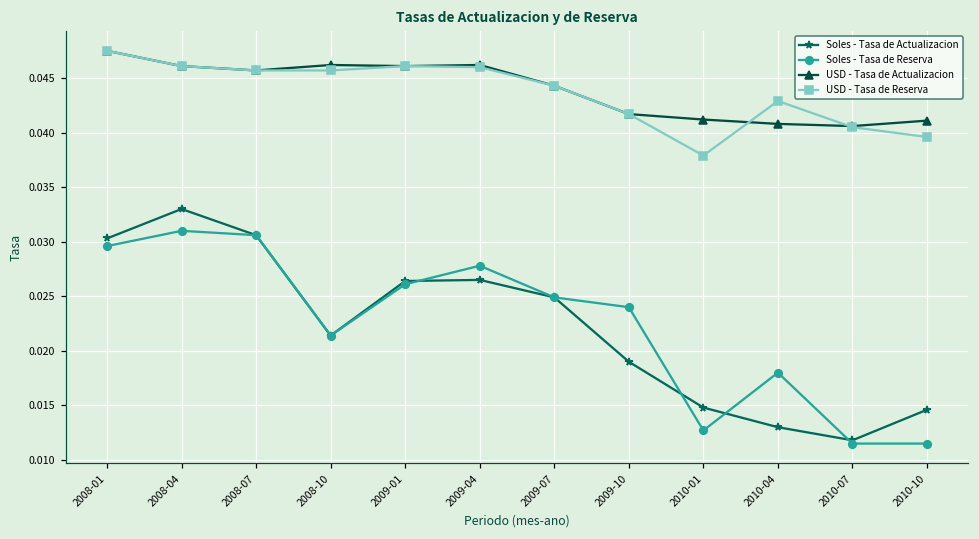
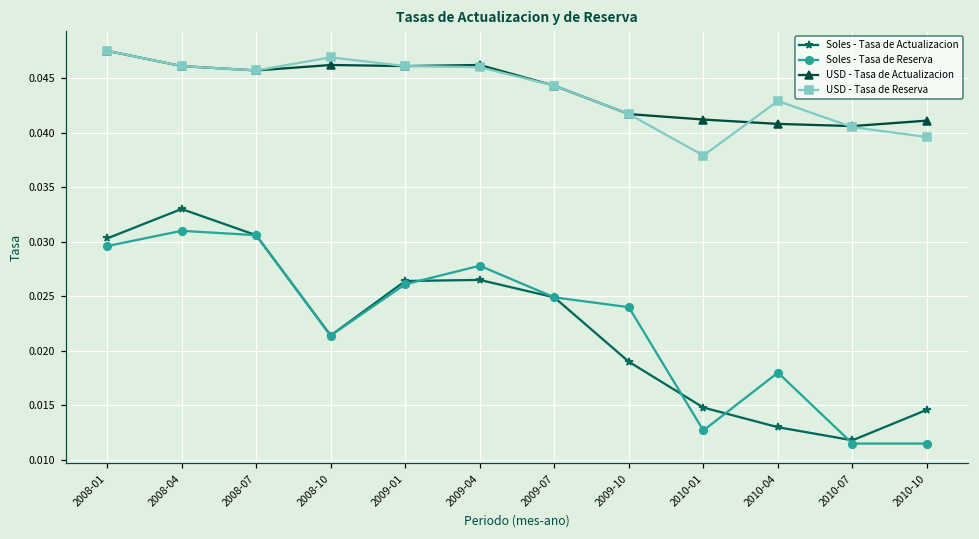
  {
    "Soles - Tasa de Reserva": {
      "2008-01": 0.030,
      "2008-04": 0.031,
      "2009-01": 0.026,
      "2009-04": 0.028,
      "2009-10": 0.024,
      "2010-01": 0.013,
      "2010-04": 0.018,
      "2010-07": 0.012,
      "2010-10": 0.012
    },
    "USD - Tasa de Reserva": {
-     "2008-10": 0.046,
+     "2008-10": 0.047,
      "2010-01": 0.038,
      "2010-04": 0.043,
      "2010-10": 0.040
    }
  }
